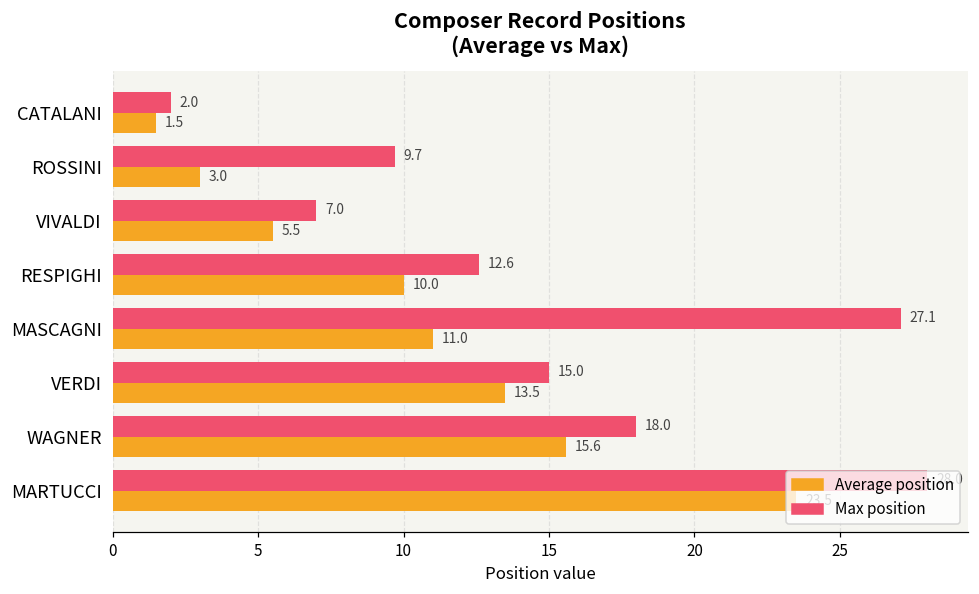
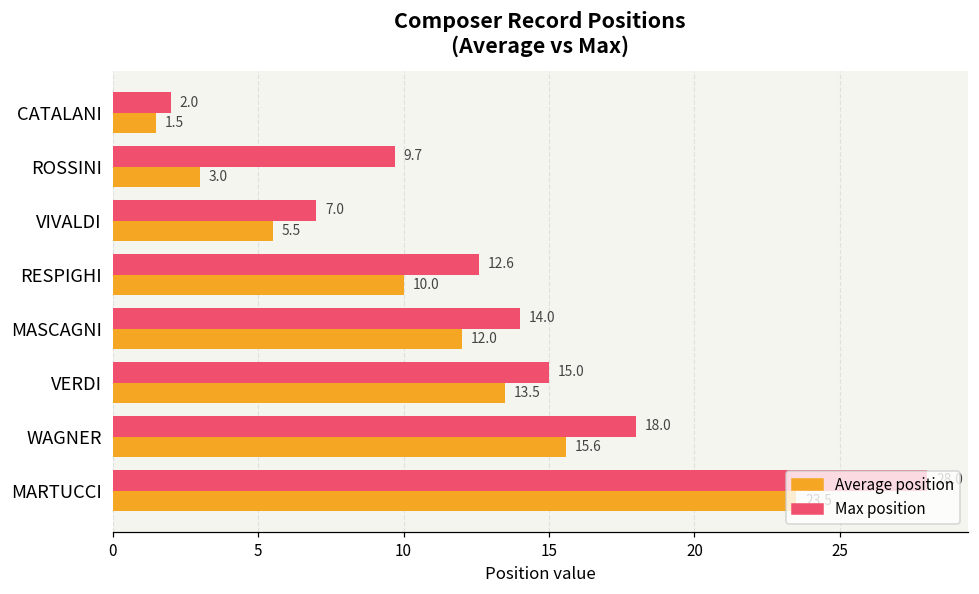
  {
    "Average position": {
      "CATALANI": 1.5,
      "ROSSINI": 3.0,
      "VIVALDI": 5.5,
      "RESPIGHI": 10.0,
-     "MASCAGNI": 11.0,
+     "MASCAGNI": 12.0,
      "VERDI": 13.5,
      "WAGNER": 15.6
    },
    "Max position": {
      "CATALANI": 2.0,
      "ROSSINI": 9.7,
      "VIVALDI": 7.0,
      "RESPIGHI": 12.6,
-     "MASCAGNI": 27.1,
+     "MASCAGNI": 14.0,
      "VERDI": 15.0,
      "WAGNER": 18.0
    }
  }
